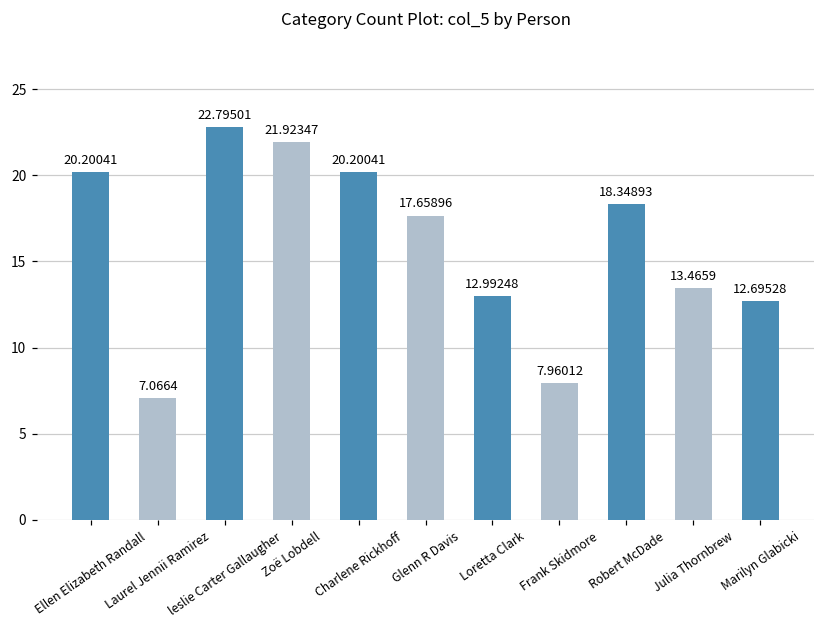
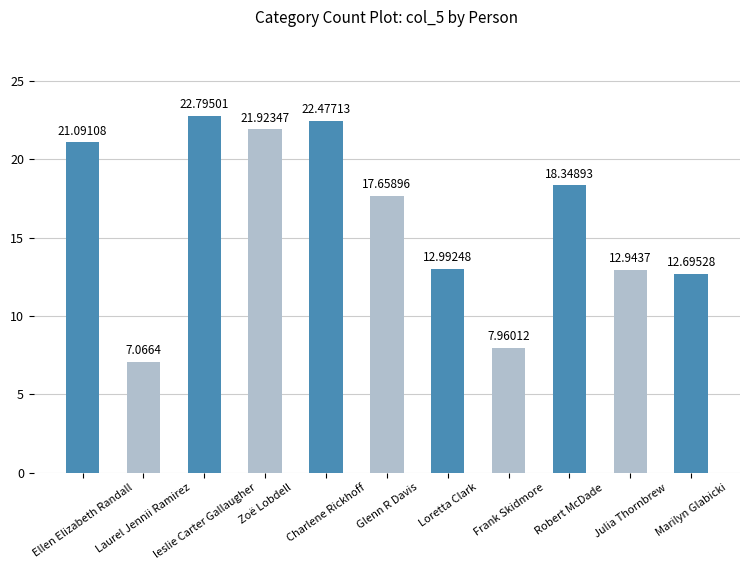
  {
-   "Ellen Elizabeth Randall": 20.20041,
+   "Ellen Elizabeth Randall": 21.09108,
    "Laurel Jennii Ramirez": 7.0664,
    "leslie Carter Gallaugher": 22.79501,
    "Zoë Lobdell": 21.92347,
-   "Charlene Rickhoff": 20.20041,
+   "Charlene Rickhoff": 22.47713,
    "Glenn R Davis": 17.65896,
    "Loretta Clark": 12.99248,
    "Frank Skidmore": 7.96012,
    "Robert McDade": 18.34893,
-   "Julia Thornbrew": 13.4659,
+   "Julia Thornbrew": 12.9437,
    "Marilyn Glabicki": 12.69528
  }
